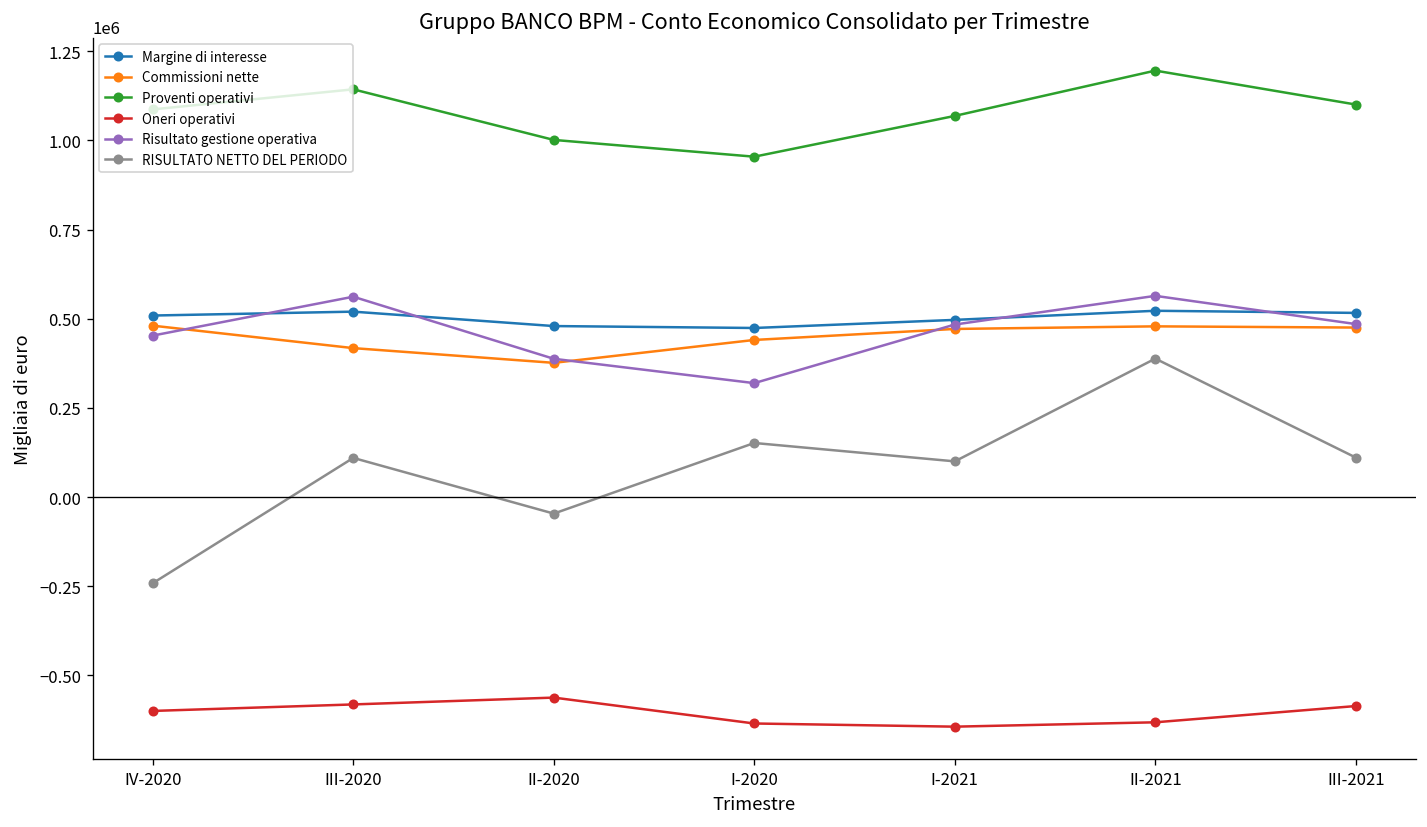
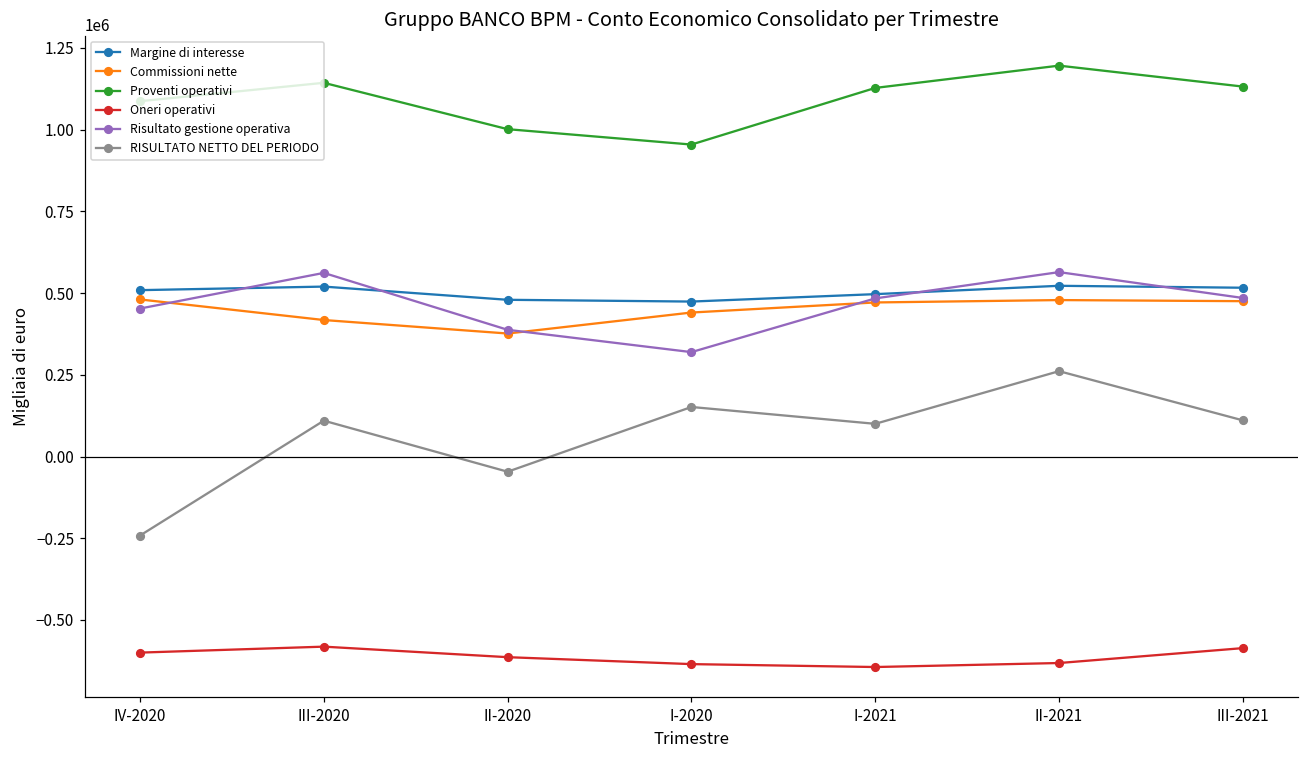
  {
    "Margine di interesse": {
      "IV-2020": 510000,
      "III-2020": 520000,
      "II-2020": 480000,
      "I-2020": 470000,
      "I-2021": 500000,
      "II-2021": 520000,
      "III-2021": 520000
    },
    "Commissioni nette": {
      "IV-2020": 480000,
      "III-2020": 420000,
      "II-2020": 380000,
      "I-2020": 440000,
      "I-2021": 470000,
      "II-2021": 480000,
      "III-2021": 480000
    },
    "Proventi operativi": {
      "III-2020": 1140000,
      "II-2020": 1000000,
      "I-2020": 950000,
-     "I-2021": 1070000,
+     "I-2021": 1130000,
      "II-2021": 1200000,
-     "III-2021": 1100000
+     "III-2021": 1130000
    },
    "Oneri operativi": {
      "IV-2020": -600000,
      "III-2020": -580000,
-     "II-2020": -560000,
+     "II-2020": -610000,
      "I-2020": -630000,
      "I-2021": -640000,
      "II-2021": -630000,
      "III-2021": -590000
    },
    "Risultato gestione operativa": {
      "IV-2020": 450000,
      "III-2020": 560000,
      "II-2020": 390000,
      "I-2020": 320000,
      "I-2021": 480000,
      "II-2021": 560000,
      "III-2021": 490000
    },
    "RISULTATO NETTO DEL PERIODO": {
      "IV-2020": -240000,
      "III-2020": 110000,
      "II-2020": -50000,
      "I-2020": 150000,
      "I-2021": 100000,
-     "II-2021": 390000,
+     "II-2021": 260000,
      "III-2021": 110000
    }
  }
